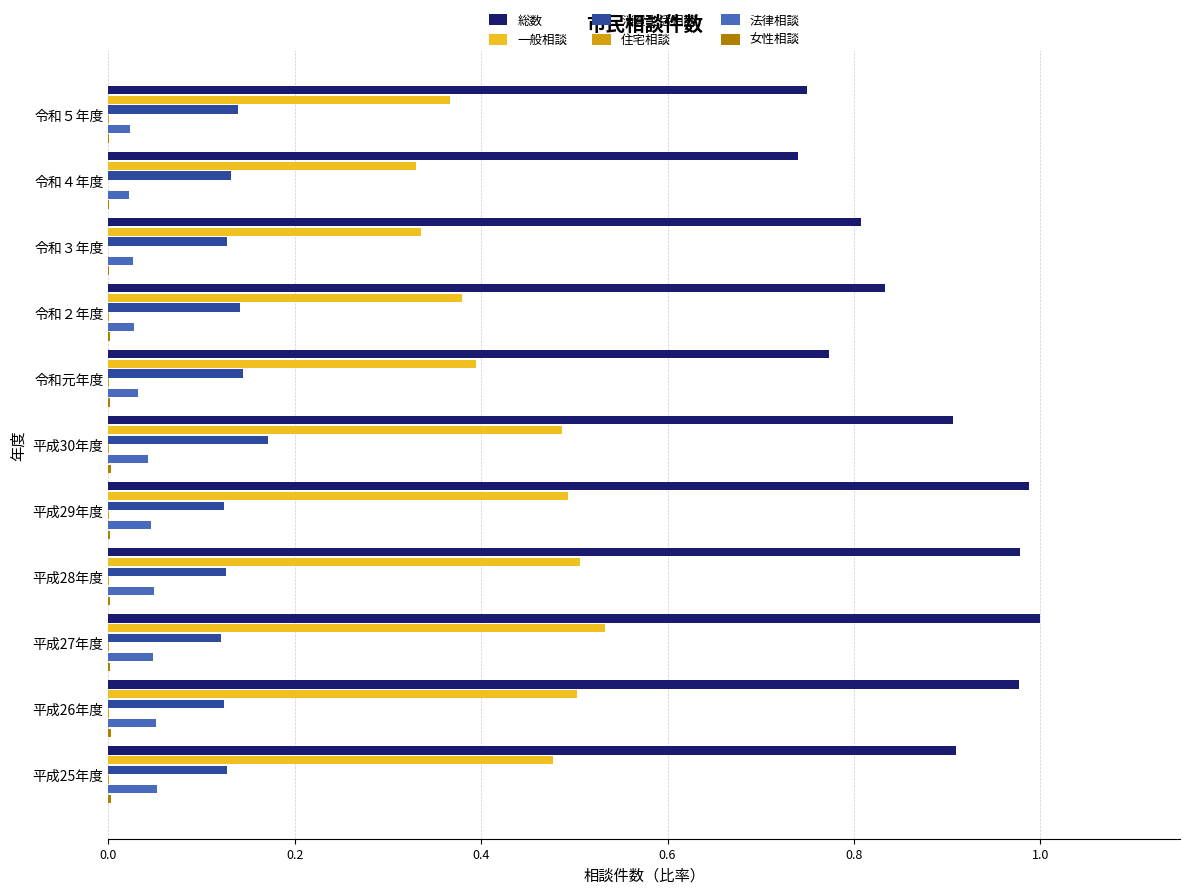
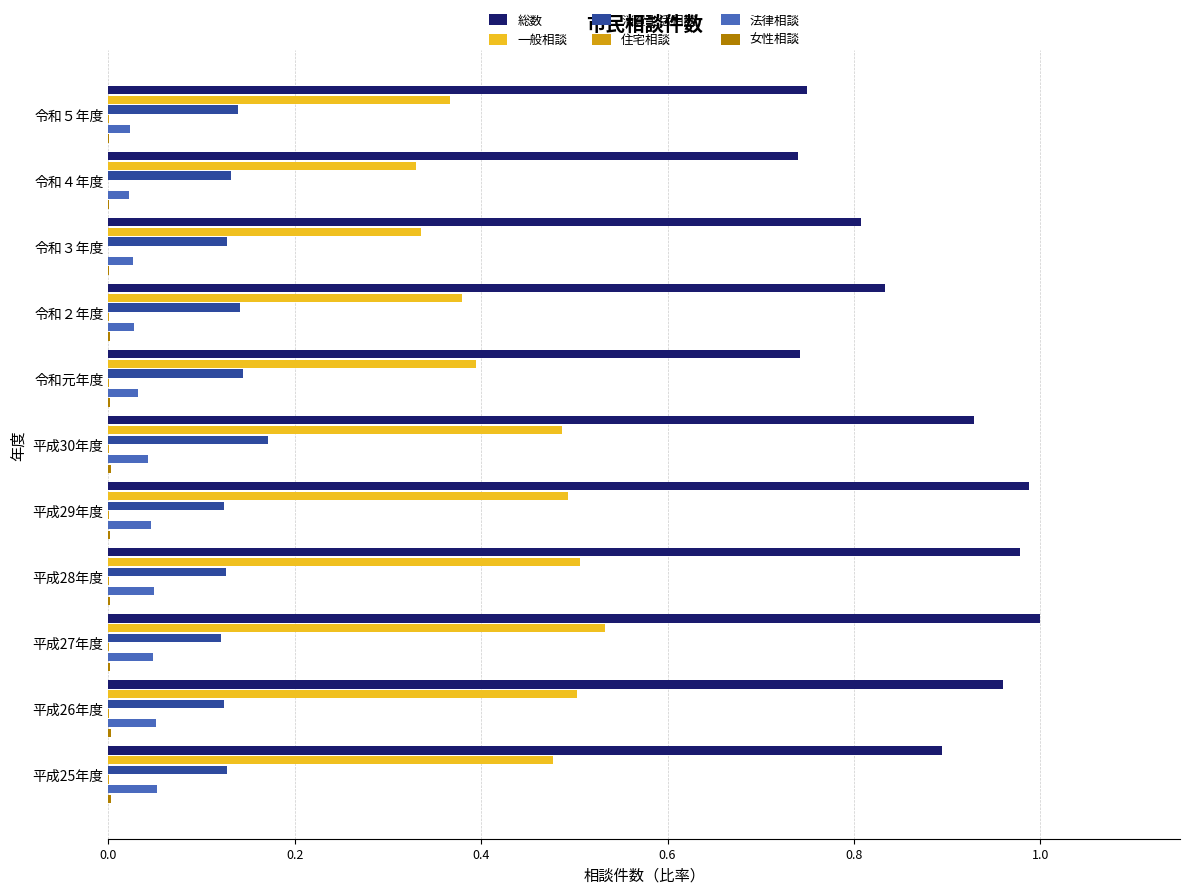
  {
    "総数": {
      "令和５年度": 0.75,
      "令和４年度": 0.74,
      "令和３年度": 0.81,
      "令和２年度": 0.83,
-     "令和元年度": 0.77,
-     "平成30年度": 0.91,
+     "令和元年度": 0.74,
+     "平成30年度": 0.93,
      "平成29年度": 0.99,
      "平成28年度": 0.98,
      "平成27年度": 1.00,
-     "平成26年度": 0.98,
-     "平成25年度": 0.91
+     "平成26年度": 0.96,
+     "平成25年度": 0.89
    }
  }
